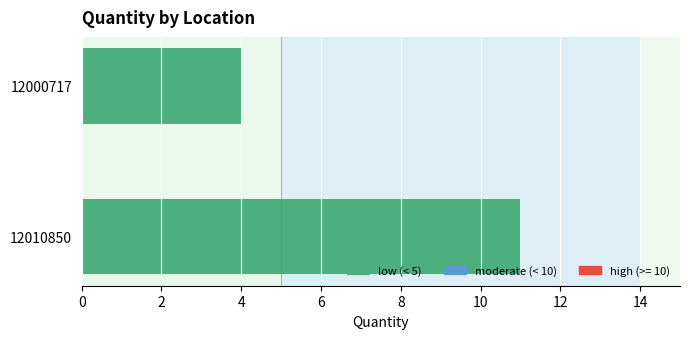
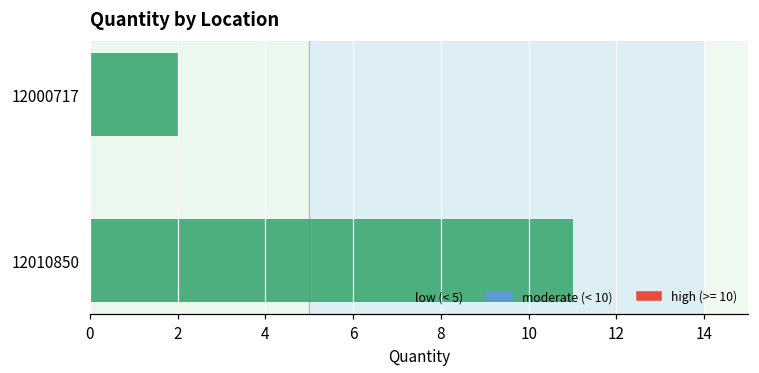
  {
-   "12000717": 4,
+   "12000717": 2,
    "12010850": 11
  }
